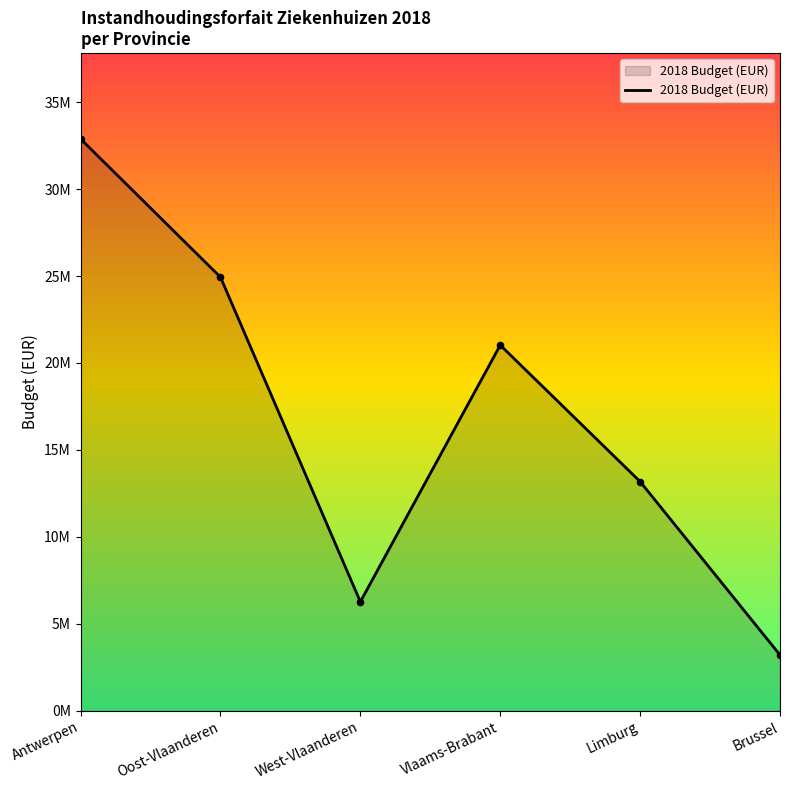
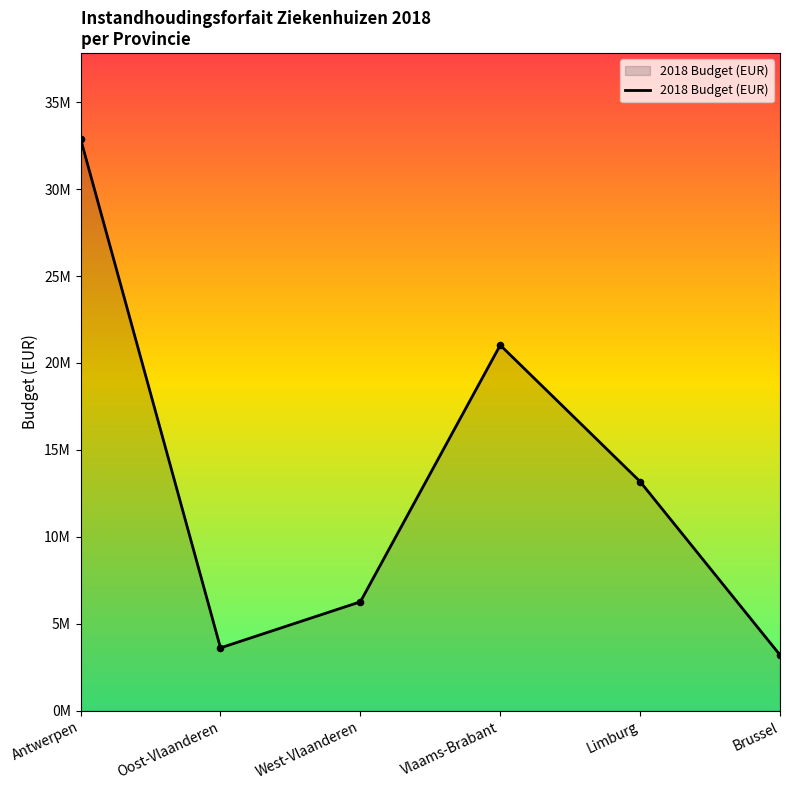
  {
    "Antwerpen": 32900000,
-   "Oost-Vlaanderen": 24900000,
+   "Oost-Vlaanderen": 3600000,
    "West-Vlaanderen": 6300000,
    "Vlaams-Brabant": 21000000,
    "Limburg": 13200000,
    "Brussel": 3200000
  }
